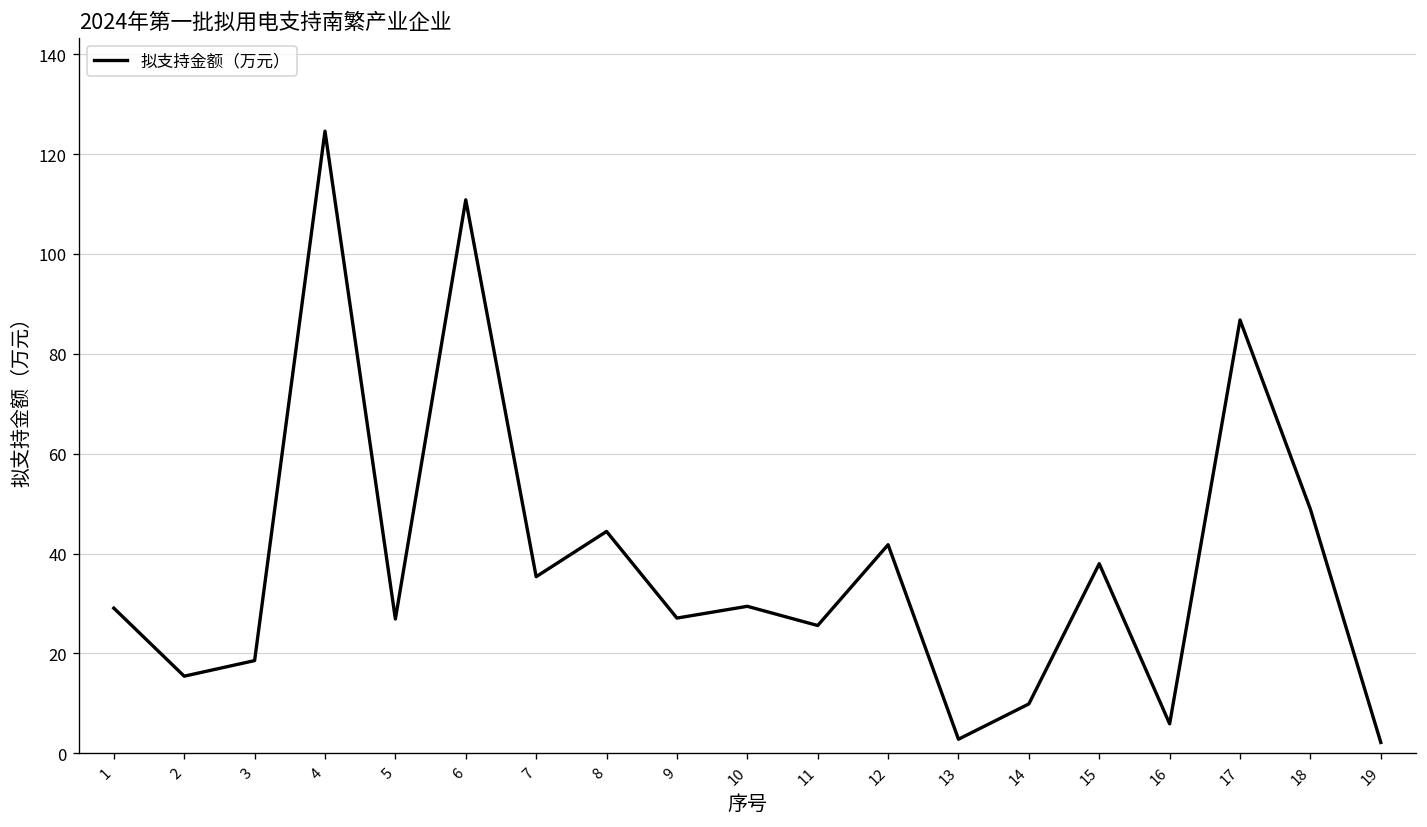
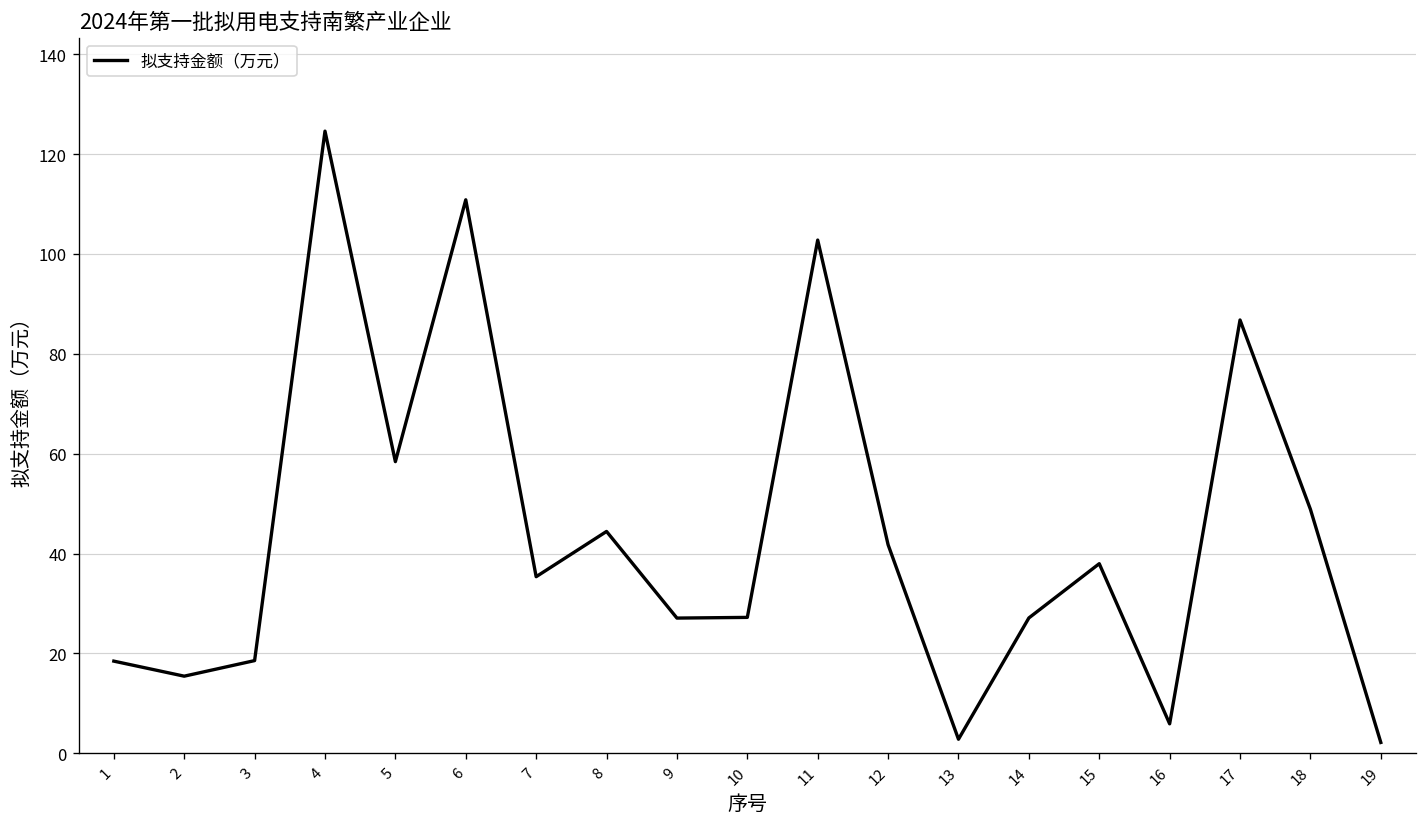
  {
-   "1": 29,
+   "1": 18,
    "2": 15,
    "3": 19,
    "4": 125,
-   "5": 27,
+   "5": 58,
    "6": 111,
    "7": 35,
    "8": 44,
    "9": 27,
-   "10": 29,
-   "11": 26,
+   "10": 27,
+   "11": 103,
    "12": 42,
    "13": 3,
-   "14": 10,
+   "14": 27,
    "15": 38,
    "16": 6,
    "17": 87,
    "18": 49,
    "19": 2
  }
